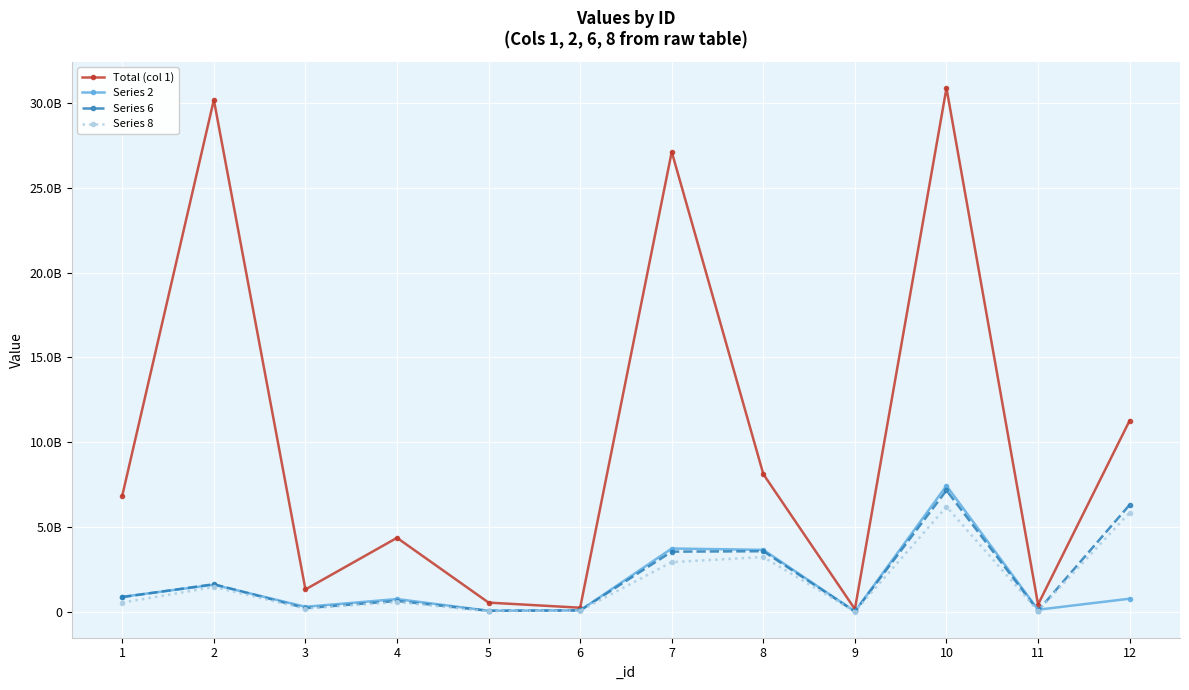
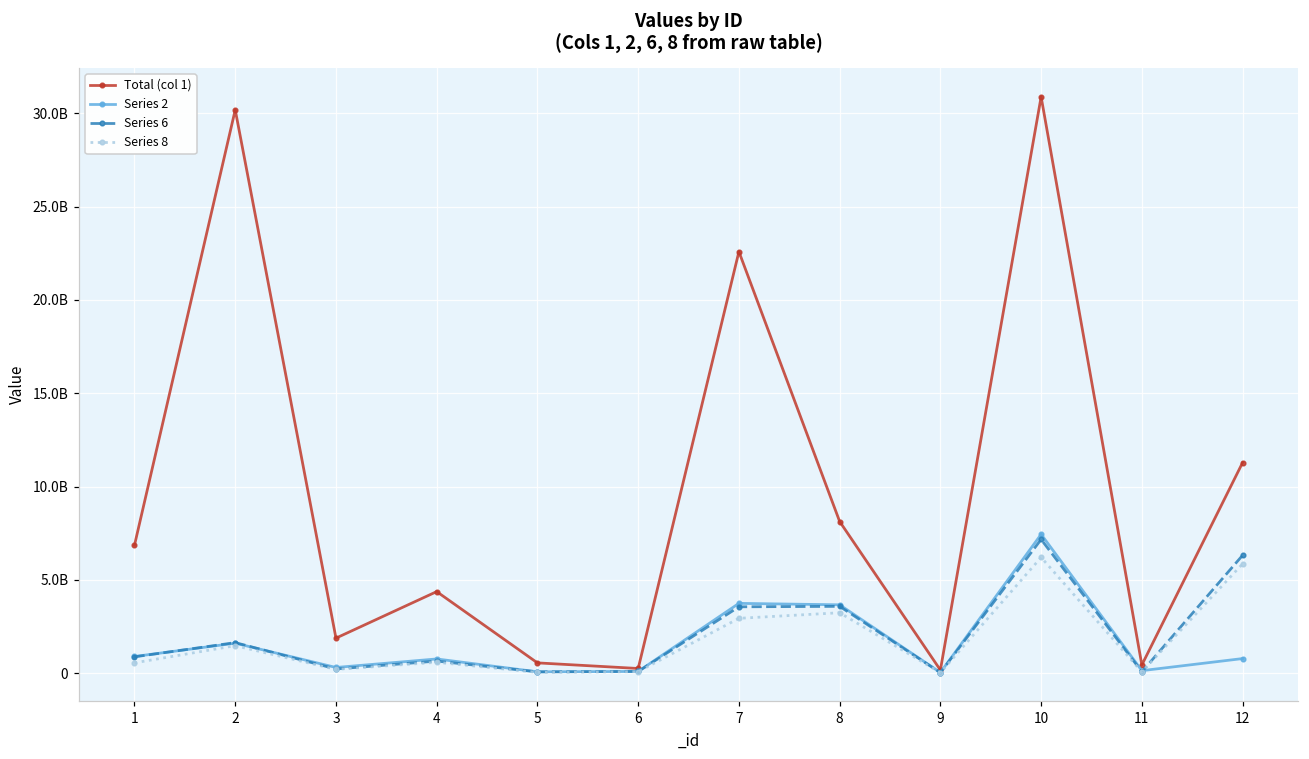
  {
    "Total (col 1)": {
      "1": 6900000000,
      "2": 30200000000,
-     "3": 1300000000,
+     "3": 1900000000,
      "4": 4400000000,
      "5": 600000000,
      "6": 300000000,
-     "7": 27100000000,
+     "7": 22600000000,
      "8": 8100000000,
      "10": 30900000000,
      "11": 400000000,
      "12": 11300000000
    },
    "Series 2": {
      "7": 3700000000,
      "10": 7400000000,
      "12": 800000000
    },
    "Series 6": {
      "7": 3600000000,
      "10": 7200000000,
      "12": 6300000000
    },
    "Series 8": {
      "1": 600000000,
      "7": 2900000000,
      "8": 3200000000,
      "10": 6200000000,
      "12": 5900000000
    }
  }
